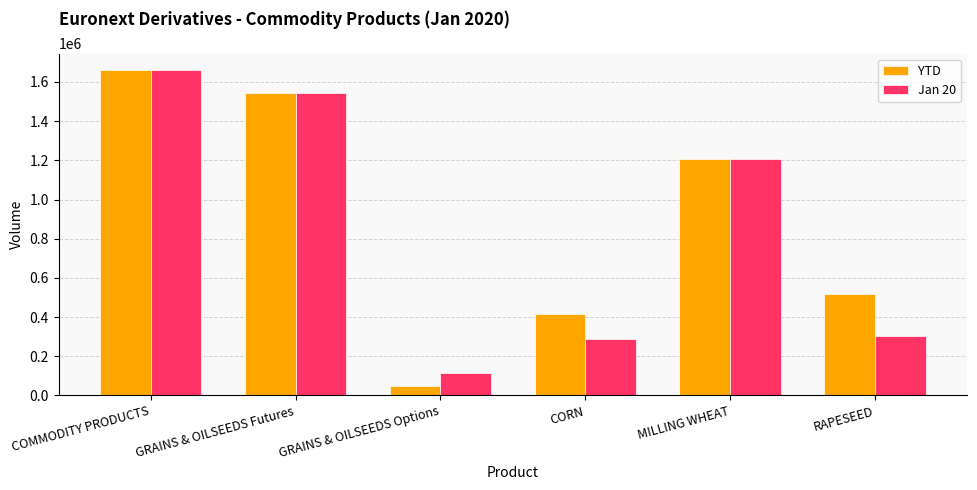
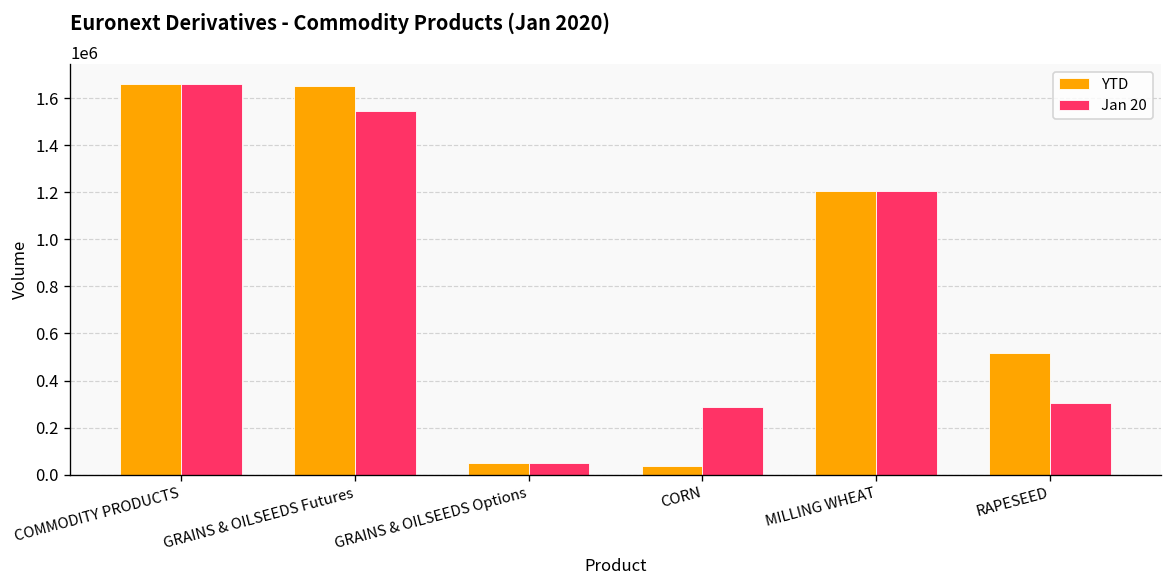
  {
    "YTD": {
      "COMMODITY PRODUCTS": 1660000,
-     "GRAINS & OILSEEDS Futures": 1540000,
+     "GRAINS & OILSEEDS Futures": 1650000,
      "GRAINS & OILSEEDS Options": 50000,
-     "CORN": 420000,
+     "CORN": 40000,
      "MILLING WHEAT": 1200000,
      "RAPESEED": 520000
    },
    "Jan 20": {
      "COMMODITY PRODUCTS": 1660000,
      "GRAINS & OILSEEDS Futures": 1540000,
-     "GRAINS & OILSEEDS Options": 120000,
+     "GRAINS & OILSEEDS Options": 50000,
      "CORN": 290000,
      "MILLING WHEAT": 1200000,
      "RAPESEED": 300000
    }
  }
